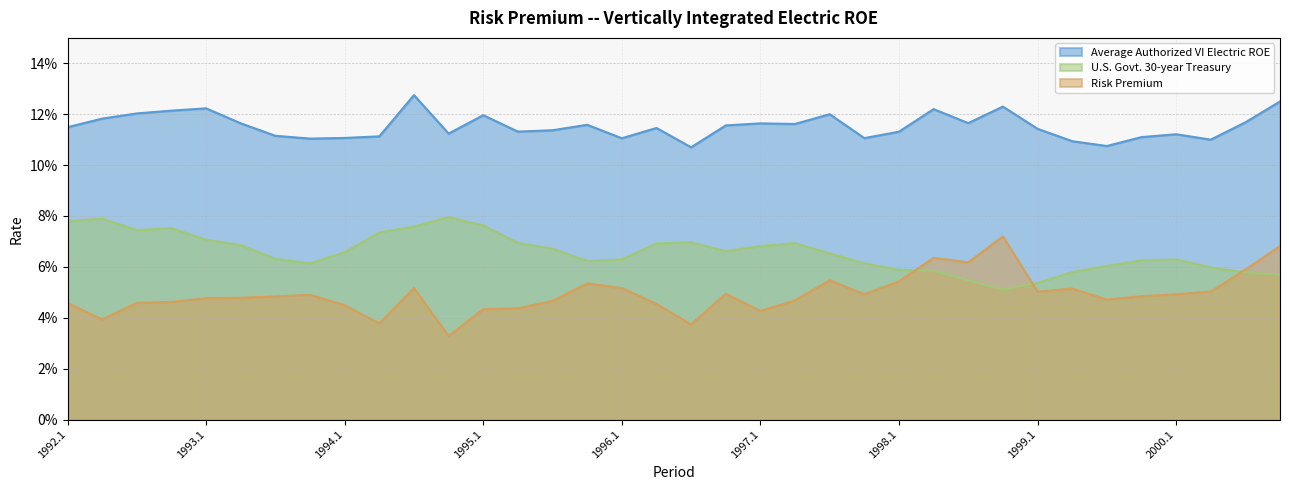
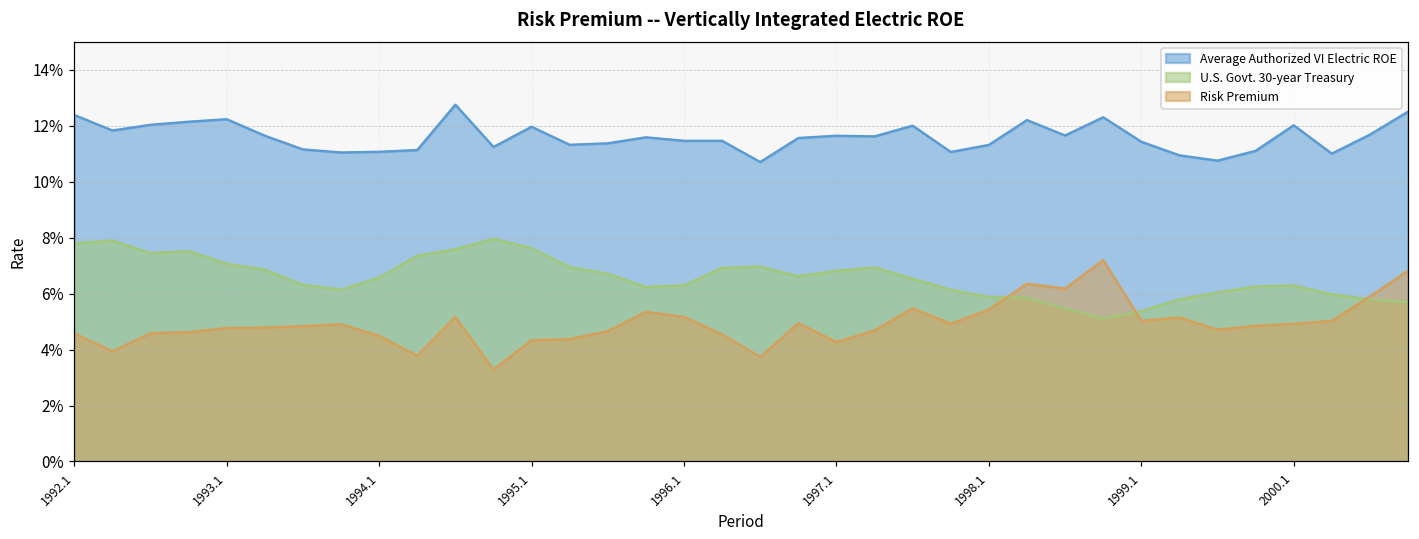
  {
    "Average Authorized VI Electric ROE": {
-     "1992.1": "11.5%",
+     "1992.1": "12.4%",
      "1993.1": "12.2%",
      "1994.1": "11.1%",
      "1995.1": "12.0%",
-     "1996.1": "11.1%",
+     "1996.1": "11.5%",
      "1997.1": "11.6%",
      "1998.1": "11.3%",
      "1999.1": "11.4%",
-     "2000.1": "11.2%"
+     "2000.1": "12.0%"
    }
  }
